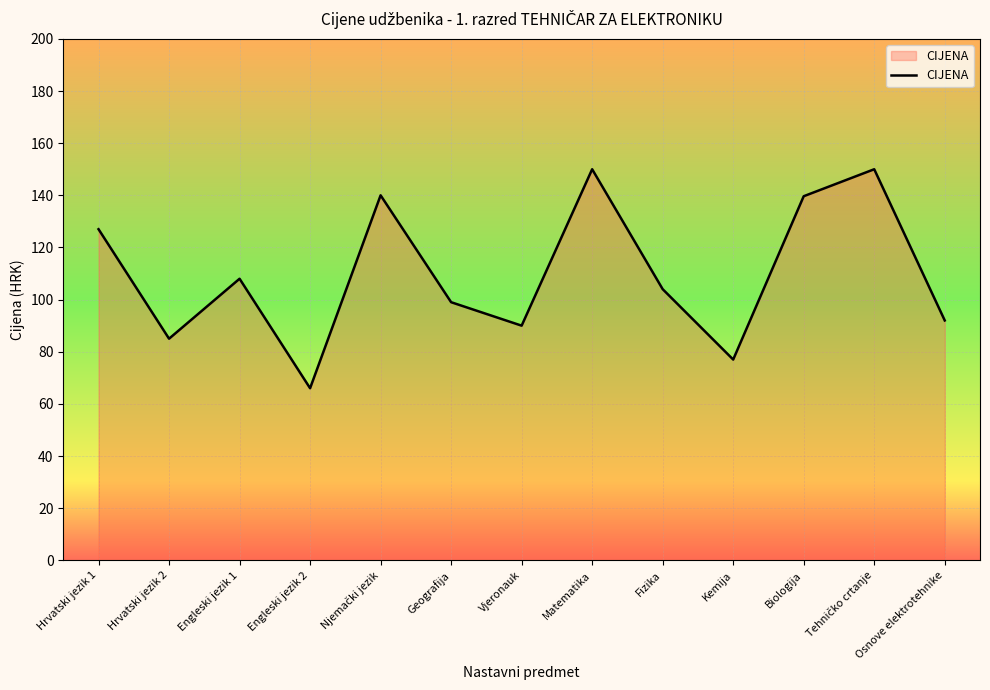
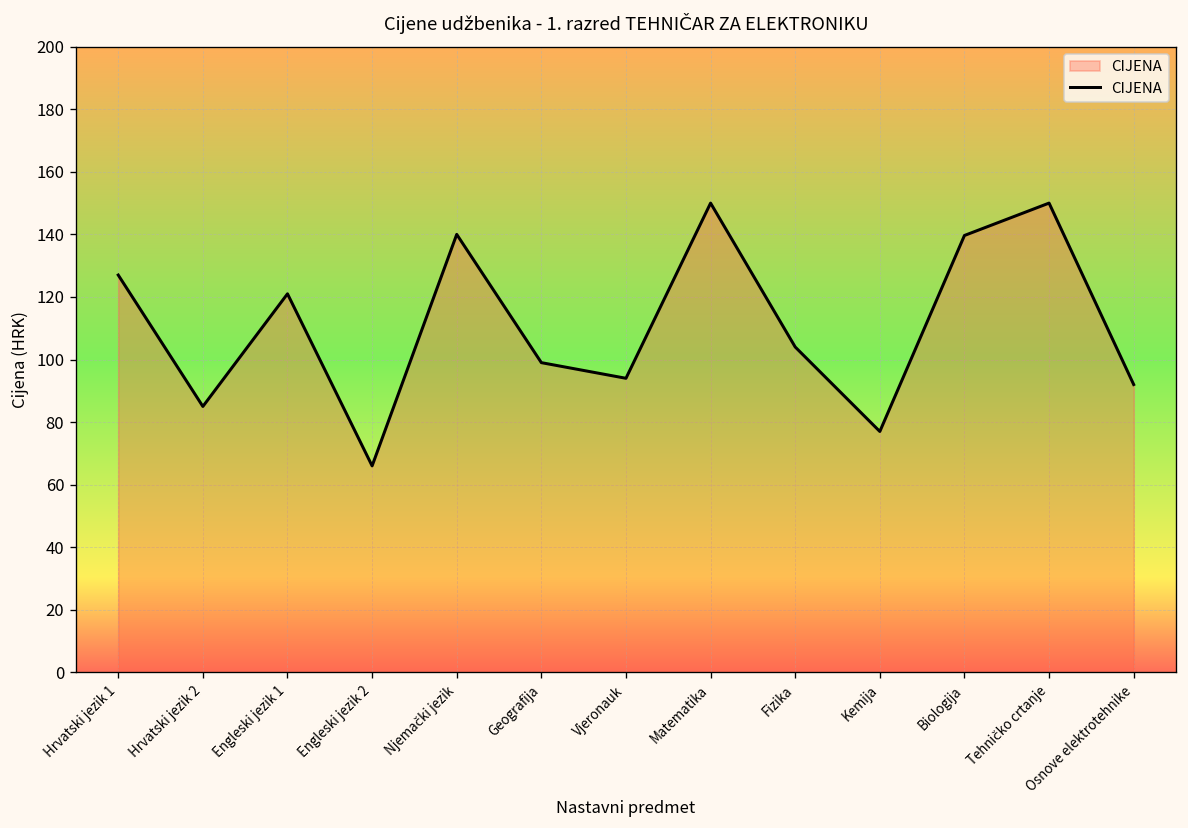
  {
    "Hrvatski jezik 1": 127,
    "Hrvatski jezik 2": 85,
-   "Engleski jezik 1": 108,
+   "Engleski jezik 1": 121,
    "Engleski jezik 2": 66,
    "Njemački jezik": 140,
    "Geografija": 99,
-   "Vjeronauk": 90,
+   "Vjeronauk": 94,
    "Matematika": 150,
    "Fizika": 104,
    "Kemija": 77,
    "Biologija": 140,
    "Tehničko crtanje": 150,
    "Osnove elektrotehnike": 92
  }
